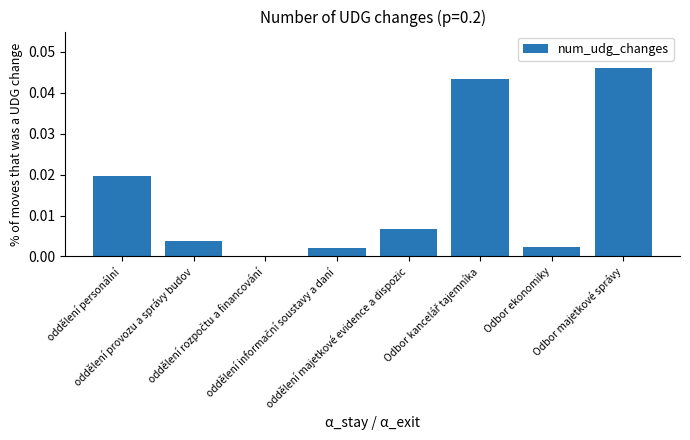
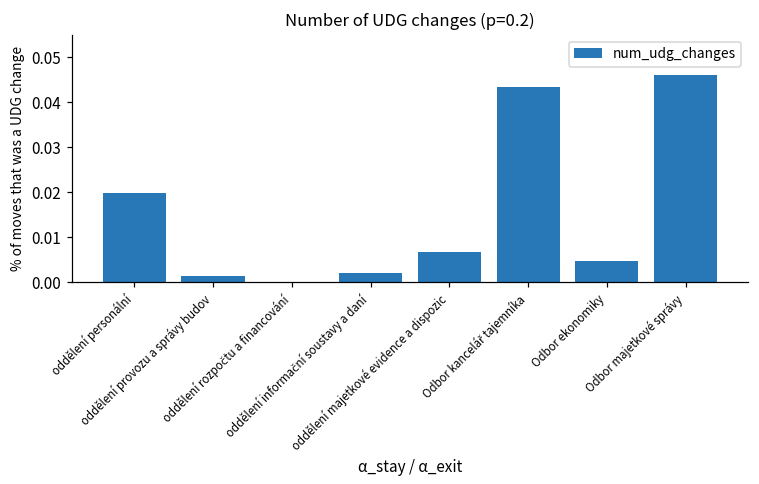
  {
    "oddělení personální": 0.020,
-   "oddělení provozu a správy budov": 0.004,
+   "oddělení provozu a správy budov": 0.001,
    "oddělení informační soustavy a daní": 0.002,
    "oddělení majetkové evidence a dispozic": 0.007,
    "Odbor kancelář tajemníka": 0.043,
-   "Odbor ekonomiky": 0.002,
+   "Odbor ekonomiky": 0.005,
    "Odbor majetkové správy": 0.046
  }
